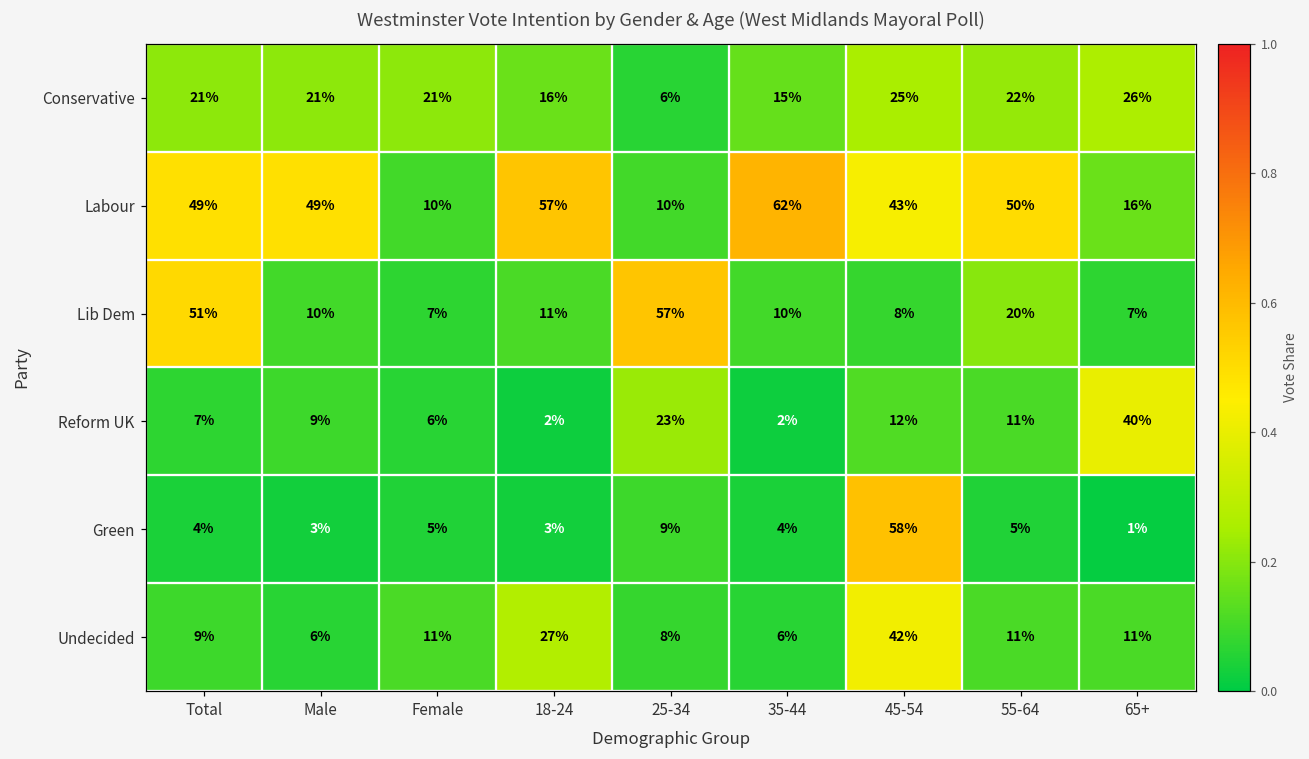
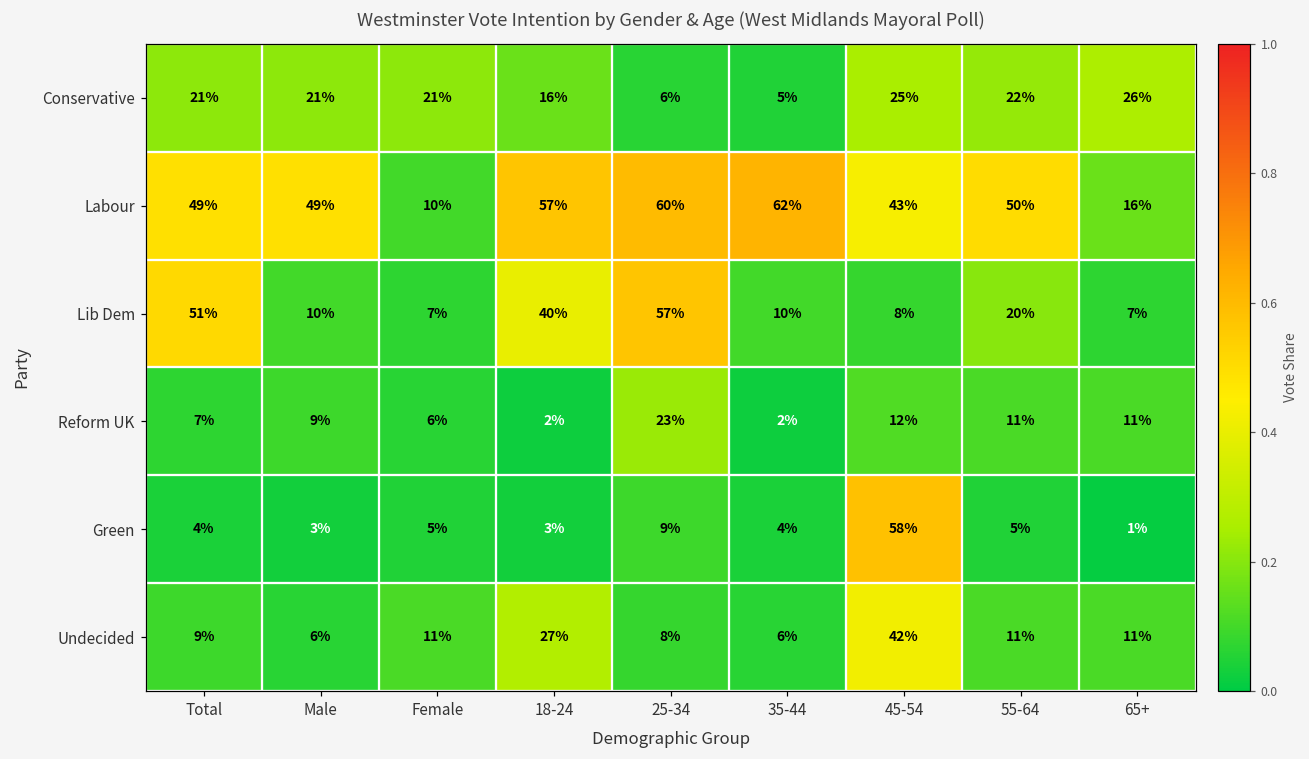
  {
    "Conservative": {
      "Total": "21%",
      "Male": "21%",
      "Female": "21%",
      "18-24": "16%",
      "25-34": "6%",
-     "35-44": "15%",
+     "35-44": "5%",
      "45-54": "25%",
      "55-64": "22%",
      "65+": "26%"
    },
    "Labour": {
      "Total": "49%",
      "Male": "49%",
      "Female": "10%",
      "18-24": "57%",
-     "25-34": "10%",
+     "25-34": "60%",
      "35-44": "62%",
      "45-54": "43%",
      "55-64": "50%",
      "65+": "16%"
    },
    "Lib Dem": {
      "Total": "51%",
      "Male": "10%",
      "Female": "7%",
-     "18-24": "11%",
+     "18-24": "40%",
      "25-34": "57%",
      "35-44": "10%",
      "45-54": "8%",
      "55-64": "20%",
      "65+": "7%"
    },
    "Reform UK": {
      "Total": "7%",
      "Male": "9%",
      "Female": "6%",
      "18-24": "2%",
      "25-34": "23%",
      "35-44": "2%",
      "45-54": "12%",
      "55-64": "11%",
-     "65+": "40%"
+     "65+": "11%"
    },
    "Green": {
      "Total": "4%",
      "Male": "3%",
      "Female": "5%",
      "18-24": "3%",
      "25-34": "9%",
      "35-44": "4%",
      "45-54": "58%",
      "55-64": "5%",
      "65+": "1%"
    },
    "Undecided": {
      "Total": "9%",
      "Male": "6%",
      "Female": "11%",
      "18-24": "27%",
      "25-34": "8%",
      "35-44": "6%",
      "45-54": "42%",
      "55-64": "11%",
      "65+": "11%"
    }
  }
